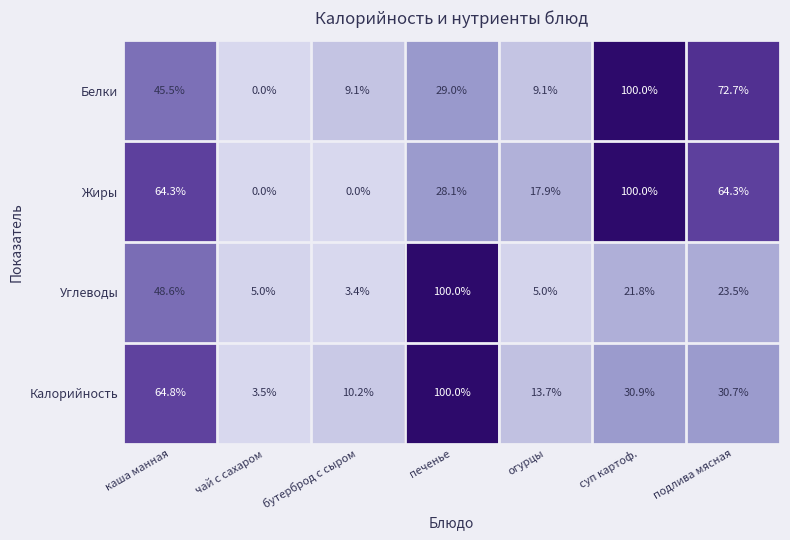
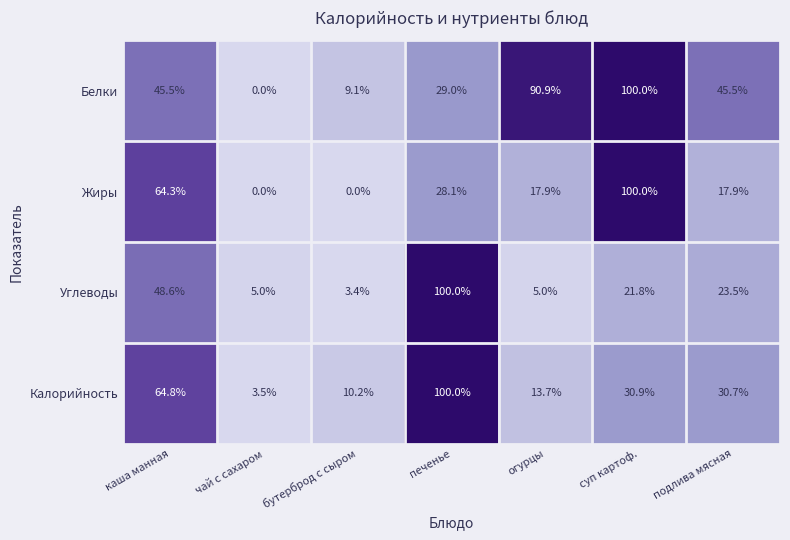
  {
    "Белки": {
      "каша манная": "45.5%",
      "чай с сахаром": "0.0%",
      "бутерброд с сыром": "9.1%",
      "печенье": "29.0%",
-     "огурцы": "9.1%",
+     "огурцы": "90.9%",
      "суп картоф.": "100.0%",
-     "подлива мясная": "72.7%"
+     "подлива мясная": "45.5%"
    },
    "Жиры": {
      "каша манная": "64.3%",
      "чай с сахаром": "0.0%",
      "бутерброд с сыром": "0.0%",
      "печенье": "28.1%",
      "огурцы": "17.9%",
      "суп картоф.": "100.0%",
-     "подлива мясная": "64.3%"
+     "подлива мясная": "17.9%"
    },
    "Углеводы": {
      "каша манная": "48.6%",
      "чай с сахаром": "5.0%",
      "бутерброд с сыром": "3.4%",
      "печенье": "100.0%",
      "огурцы": "5.0%",
      "суп картоф.": "21.8%",
      "подлива мясная": "23.5%"
    },
    "Калорийность": {
      "каша манная": "64.8%",
      "чай с сахаром": "3.5%",
      "бутерброд с сыром": "10.2%",
      "печенье": "100.0%",
      "огурцы": "13.7%",
      "суп картоф.": "30.9%",
      "подлива мясная": "30.7%"
    }
  }
